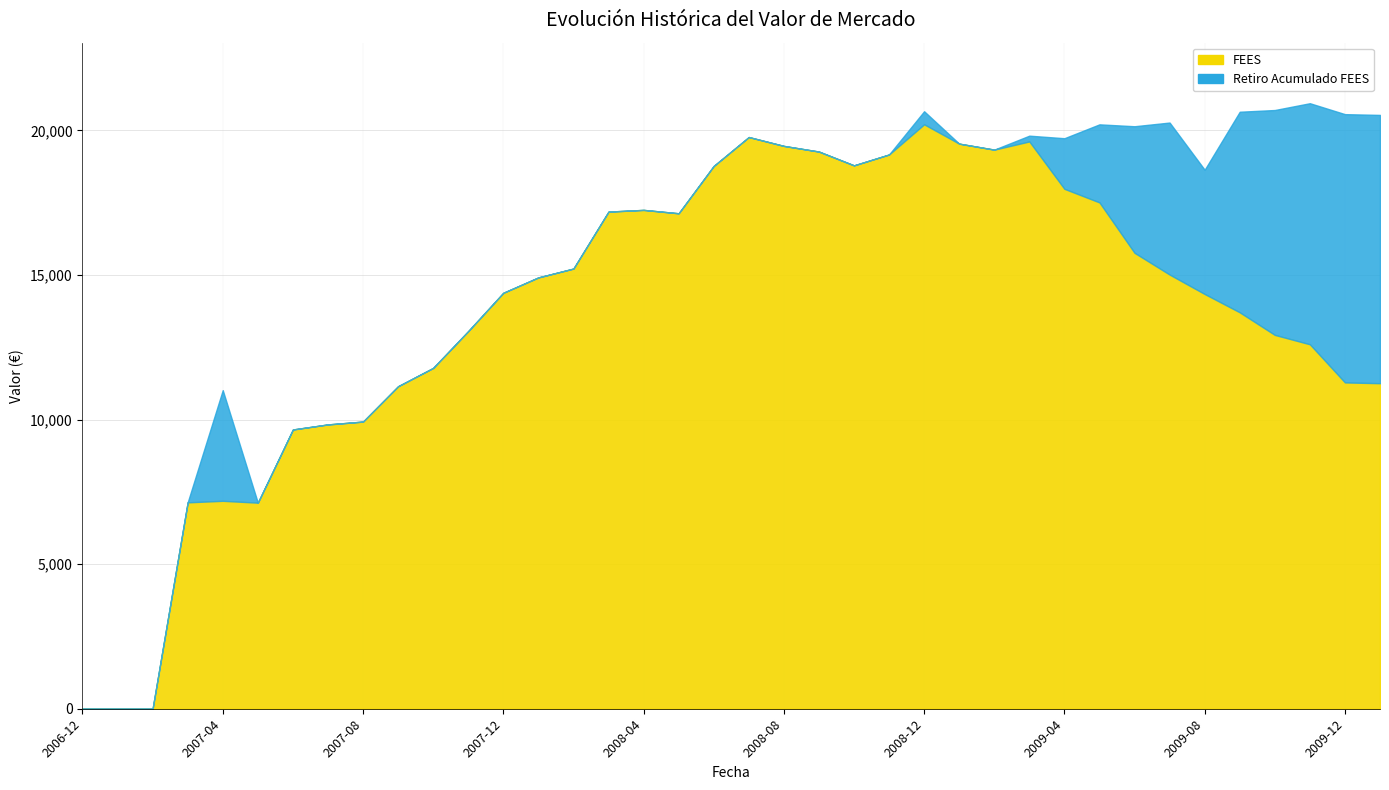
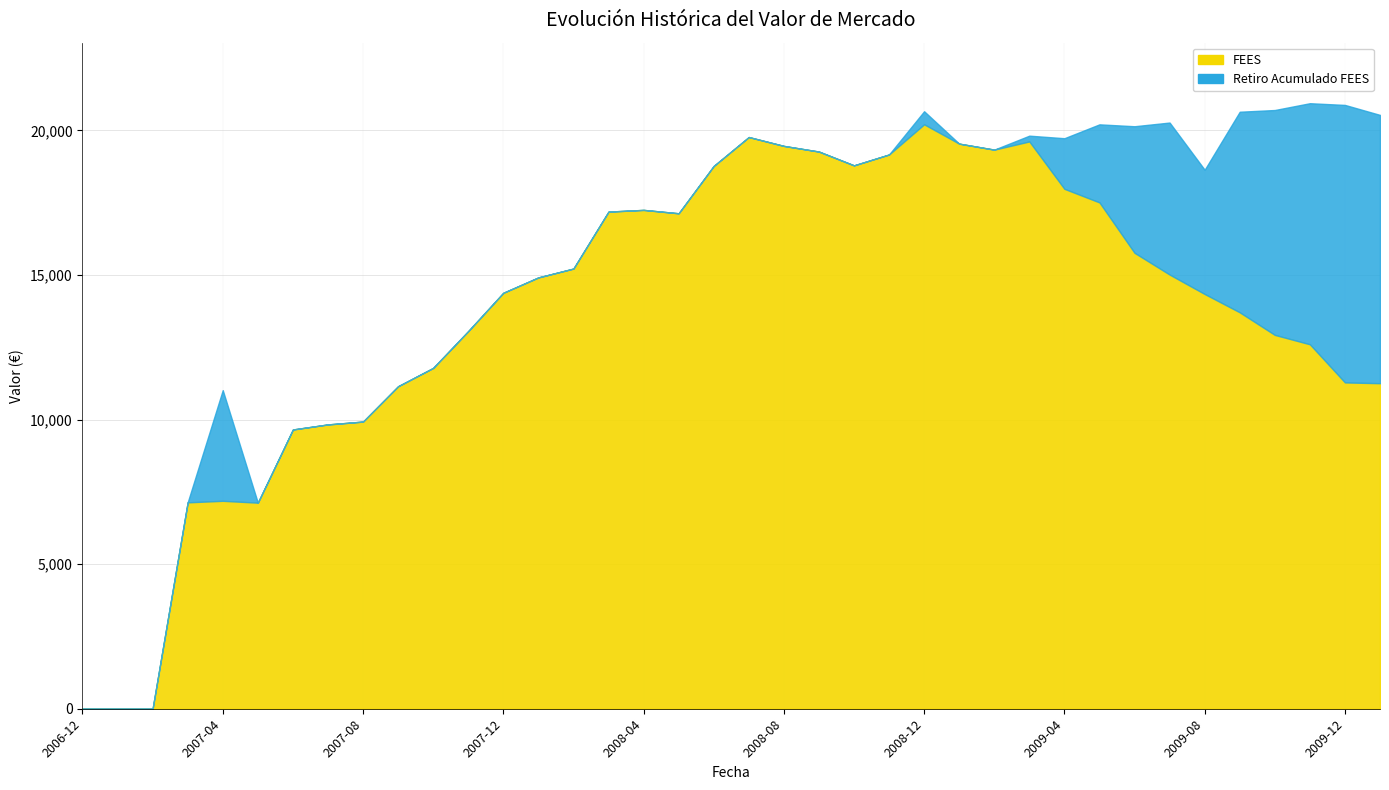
  {
    "FEES": {
      "2007-04": "7,200",
      "2008-12": "20,200",
      "2009-04": "18,000",
      "2009-08": "14,300",
      "2009-12": "11,300"
    },
    "Retiro Acumulado FEES": {
      "2007-04": "3,800",
      "2008-12": "500",
      "2009-04": "1,800",
      "2009-08": "4,300",
-     "2009-12": "9,300"
+     "2009-12": "9,600"
    }
  }
